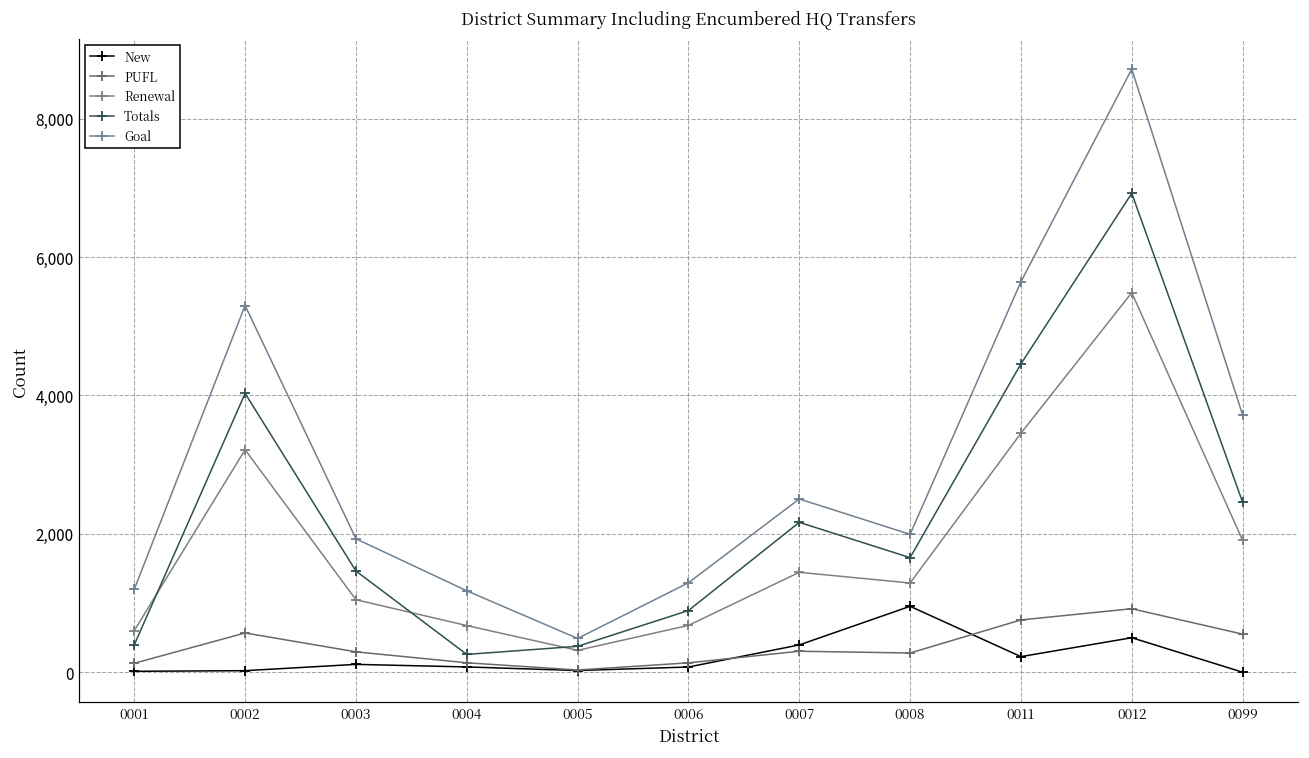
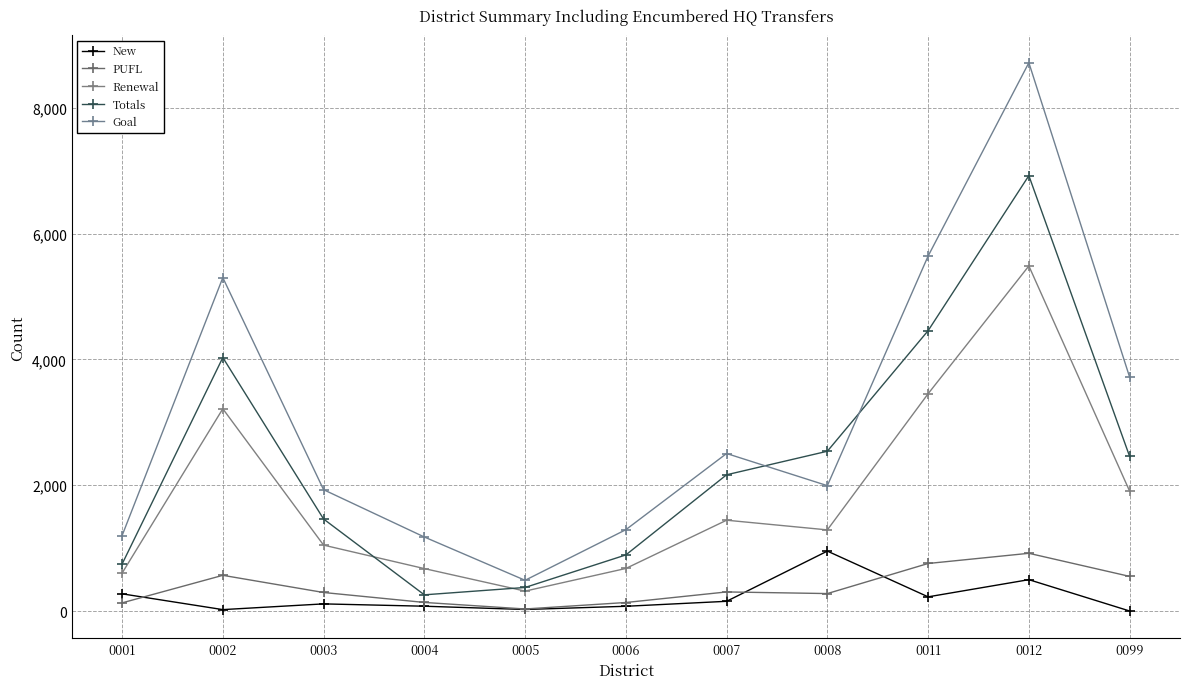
  {
    "New": {
-     "0001": "0",
+     "0001": "300",
      "0002": "0",
      "0003": "100",
      "0004": "100",
      "0006": "100",
-     "0007": "400",
+     "0007": "200",
      "0008": "1,000",
      "0011": "200",
      "0012": "500",
      "0099": "0"
    },
    "Totals": {
-     "0001": "400",
+     "0001": "700",
      "0002": "4,000",
      "0003": "1,500",
      "0004": "300",
      "0005": "400",
      "0006": "900",
      "0007": "2,200",
-     "0008": "1,700",
+     "0008": "2,500",
      "0011": "4,500",
      "0012": "6,900",
      "0099": "2,500"
    }
  }
